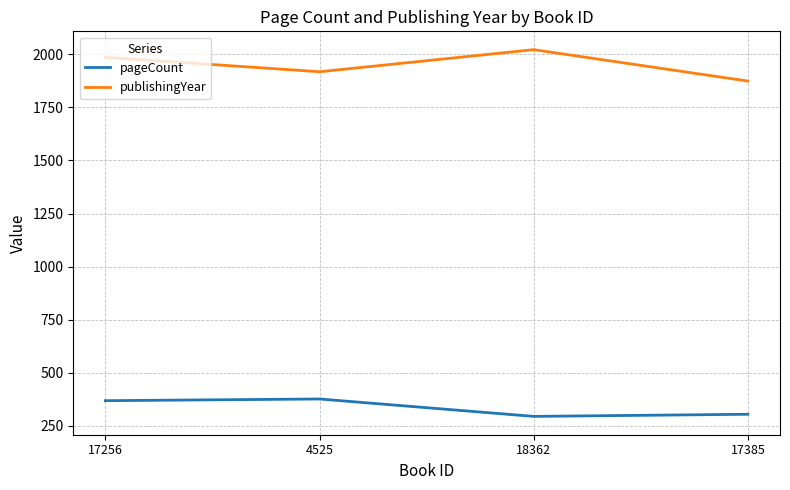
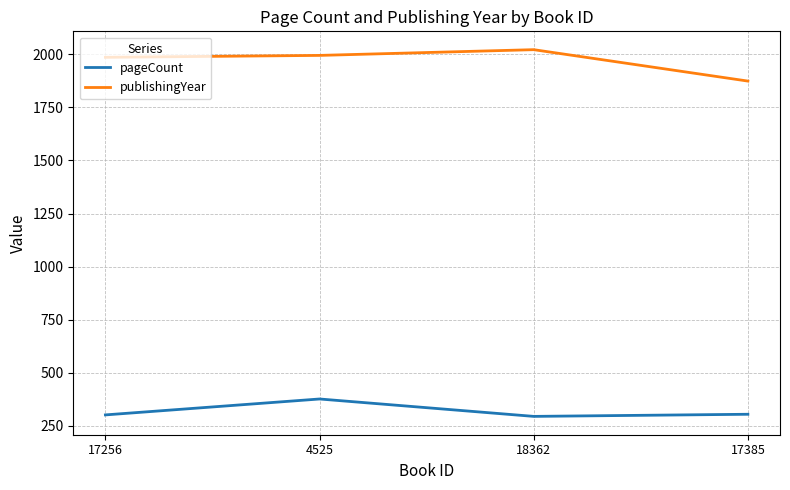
  {
    "pageCount": {
-     "17256": 370,
+     "17256": 300,
      "4525": 380,
      "18362": 290,
      "17385": 300
    },
    "publishingYear": {
-     "4525": 1920,
+     "4525": 2000,
      "18362": 2020,
      "17385": 1870
    }
  }
